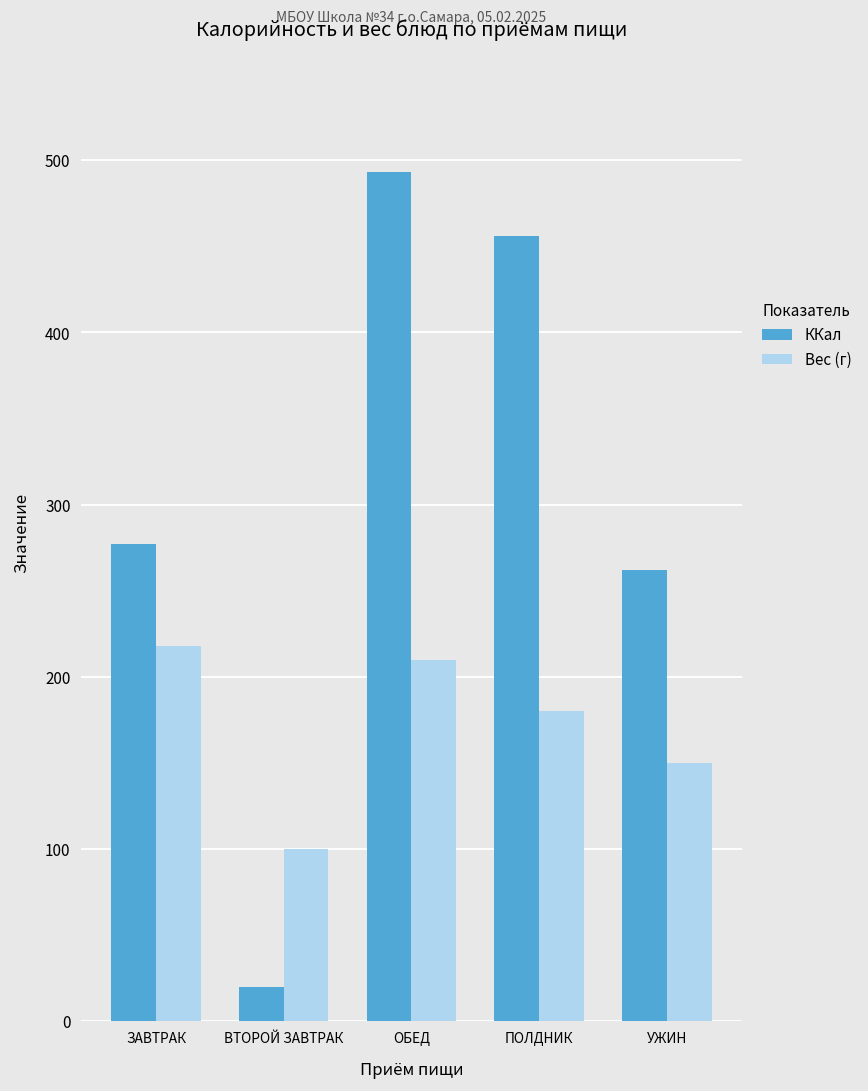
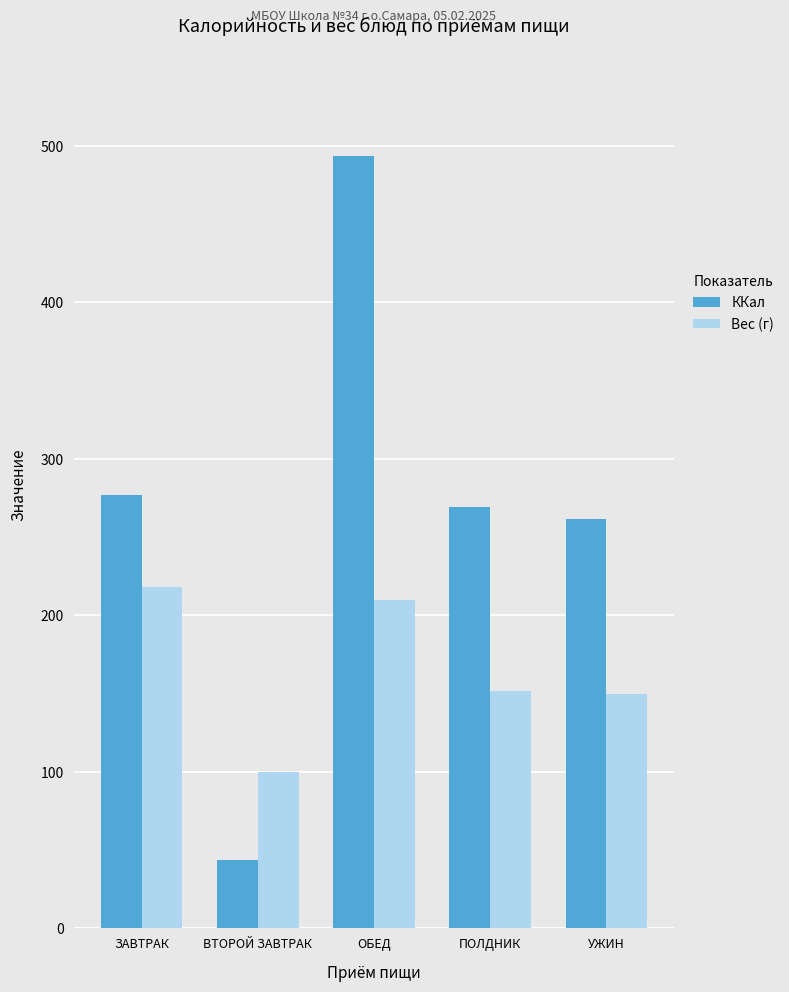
  {
    "ККал": {
      "ЗАВТРАК": 277,
-     "ВТОРОЙ ЗАВТРАК": 20,
+     "ВТОРОЙ ЗАВТРАК": 44,
      "ОБЕД": 493,
-     "ПОЛДНИК": 456,
+     "ПОЛДНИК": 269,
      "УЖИН": 262
    },
    "Вес (г)": {
      "ЗАВТРАК": 218,
      "ВТОРОЙ ЗАВТРАК": 100,
      "ОБЕД": 210,
-     "ПОЛДНИК": 180,
+     "ПОЛДНИК": 152,
      "УЖИН": 150
    }
  }
